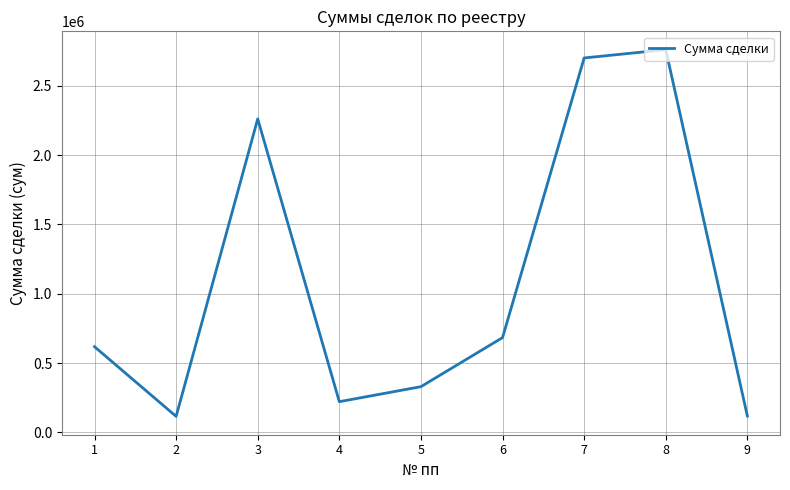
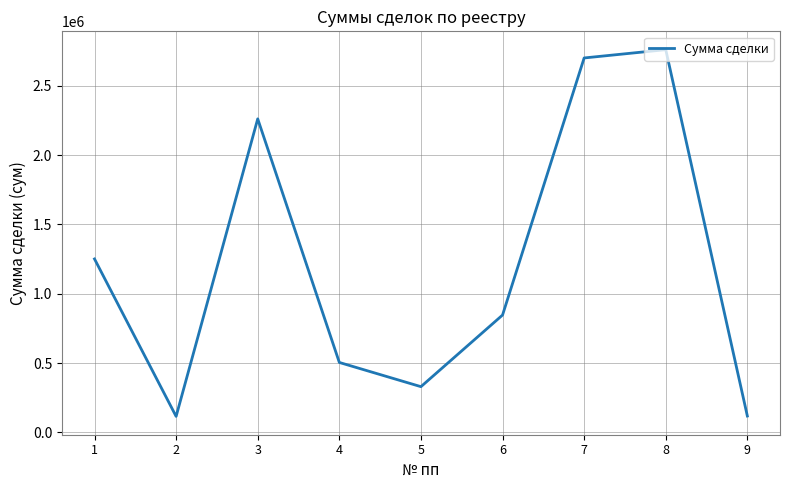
  {
-   "1": 620000,
+   "1": 1250000,
    "2": 120000,
    "3": 2260000,
-   "4": 220000,
+   "4": 500000,
    "5": 330000,
-   "6": 680000,
+   "6": 850000,
    "7": 2700000,
    "9": 120000
  }
